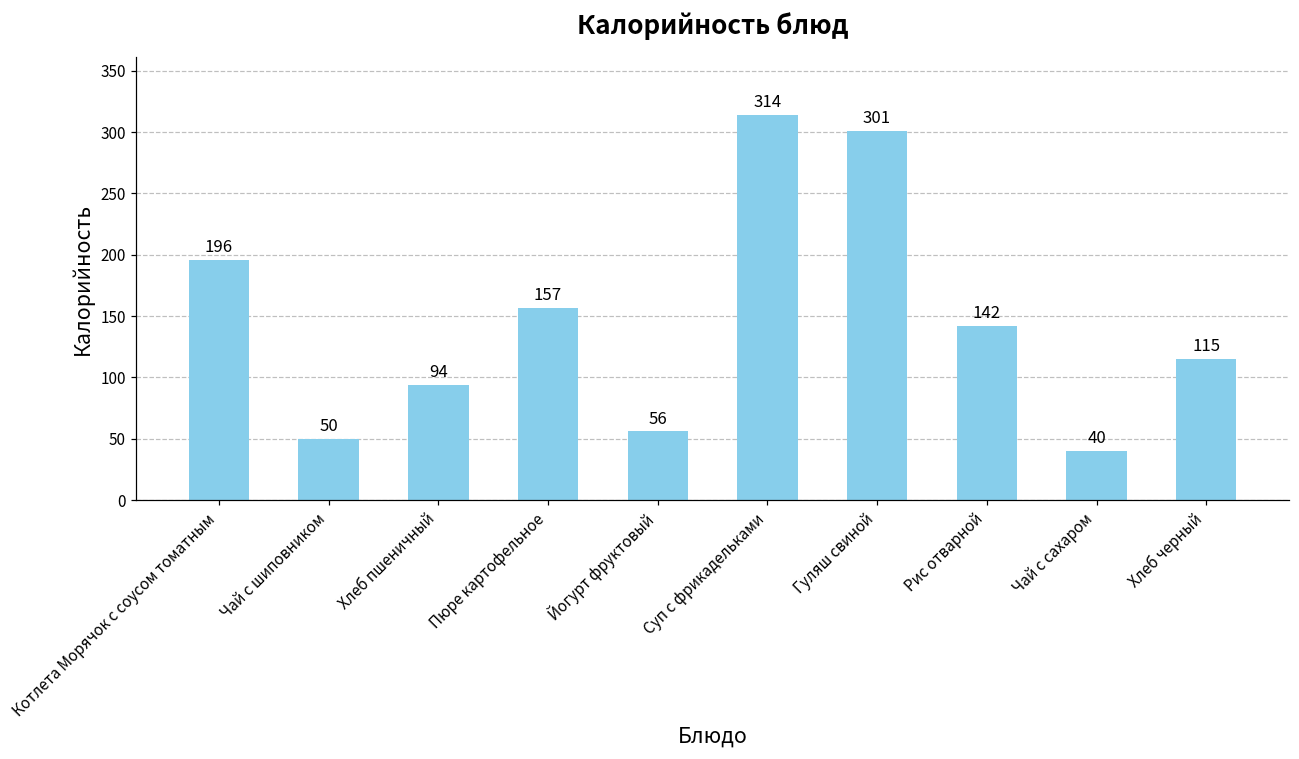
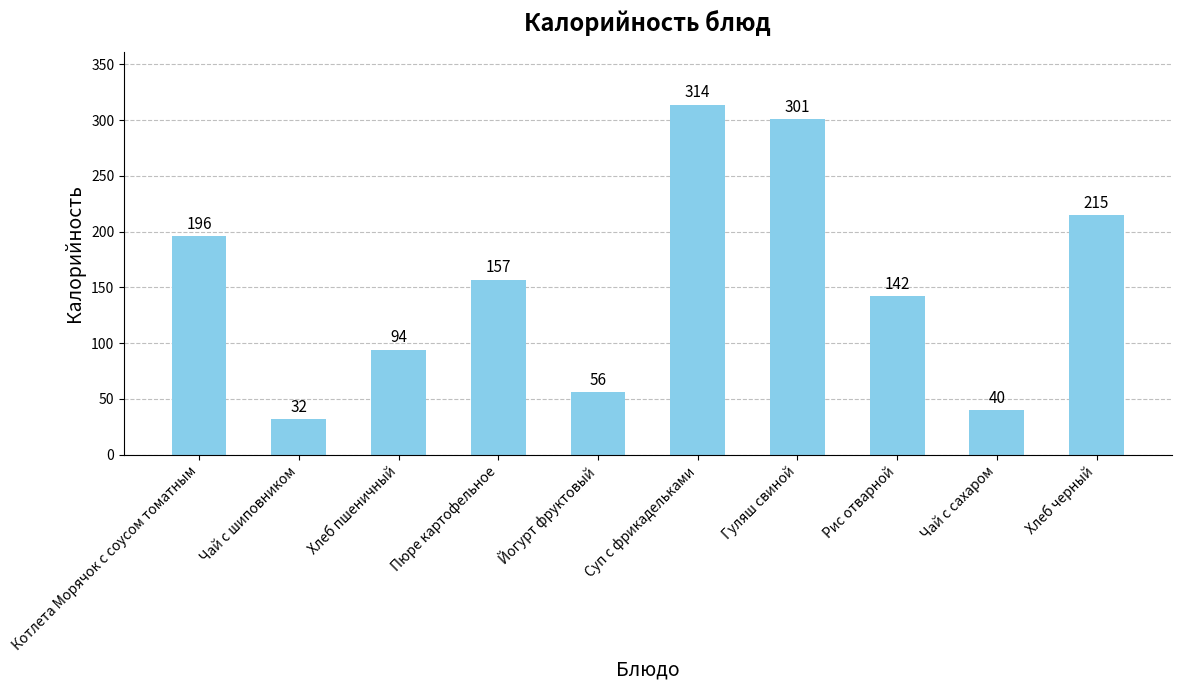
  {
    "Котлета Морячок с соусом томатным": 196,
-   "Чай с шиповником": 50,
+   "Чай с шиповником": 32,
    "Хлеб пшеничный": 94,
    "Пюре картофельное": 157,
    "Йогурт фруктовый": 56,
    "Суп с фрикадельками": 314,
    "Гуляш свиной": 301,
    "Рис отварной": 142,
    "Чай с сахаром": 40,
-   "Хлеб черный": 115
+   "Хлеб черный": 215
  }
